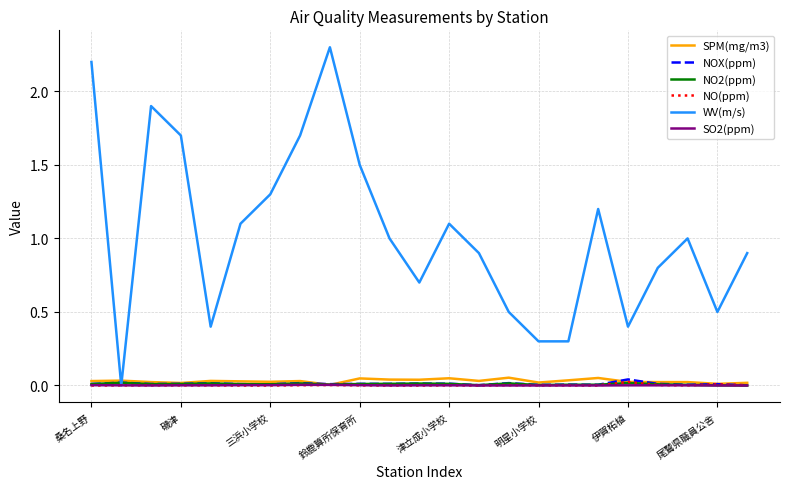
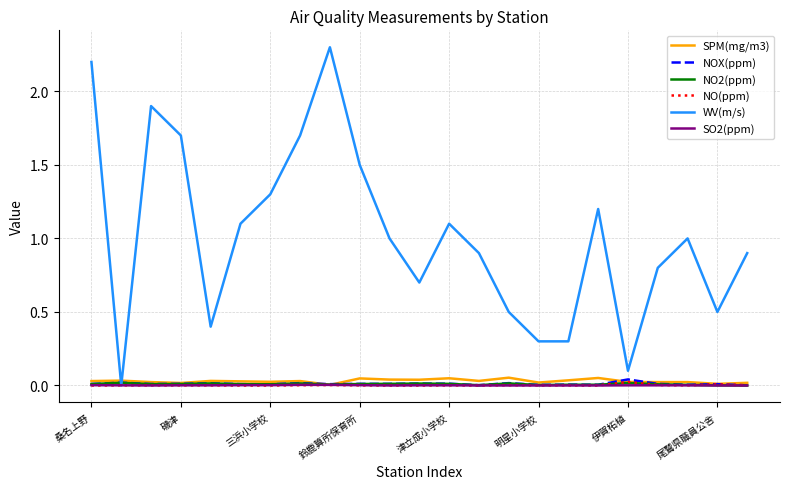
  {
    "SPM(mg/m3)": {
      "桑名上野": 0.03,
      "鈴鹿算所保育所": 0.05,
      "津立成小学校": 0.05
    },
    "WV(m/s)": {
      "桑名上野": 2.2,
      "磯津": 1.7,
      "三浜小学校": 1.3,
      "鈴鹿算所保育所": 1.5,
      "津立成小学校": 1.1,
      "明星小学校": 0.3,
-     "伊賀柘植": 0.4,
+     "伊賀柘植": 0.1,
      "尾鷲県職員公舎": 0.5
    }
  }
